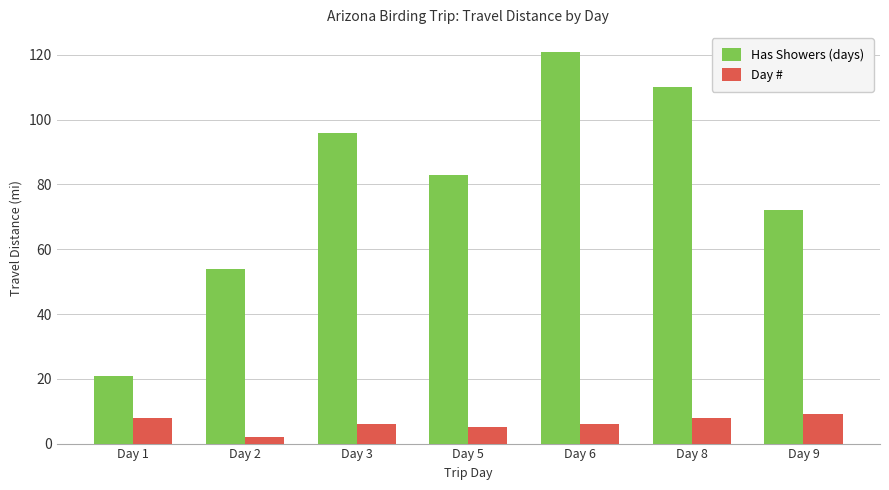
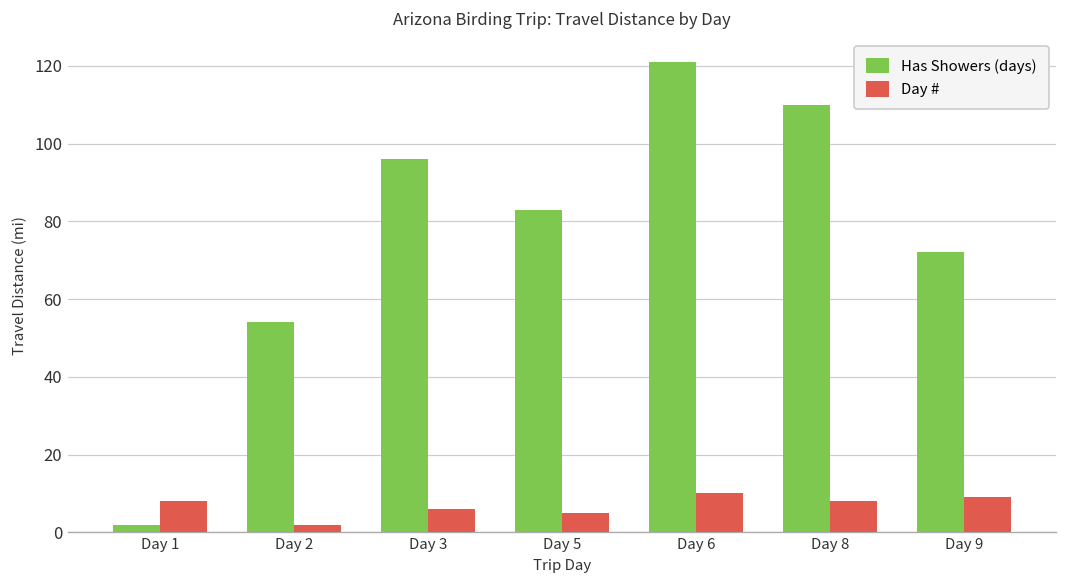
  {
    "Has Showers (days)": {
-     "Day 1": 21,
+     "Day 1": 2,
      "Day 2": 54,
      "Day 3": 96,
      "Day 5": 83,
      "Day 6": 121,
      "Day 8": 110,
      "Day 9": 72
    },
    "Day #": {
      "Day 1": 8,
      "Day 2": 2,
      "Day 3": 6,
      "Day 5": 5,
-     "Day 6": 6,
+     "Day 6": 10,
      "Day 8": 8,
      "Day 9": 9
    }
  }
